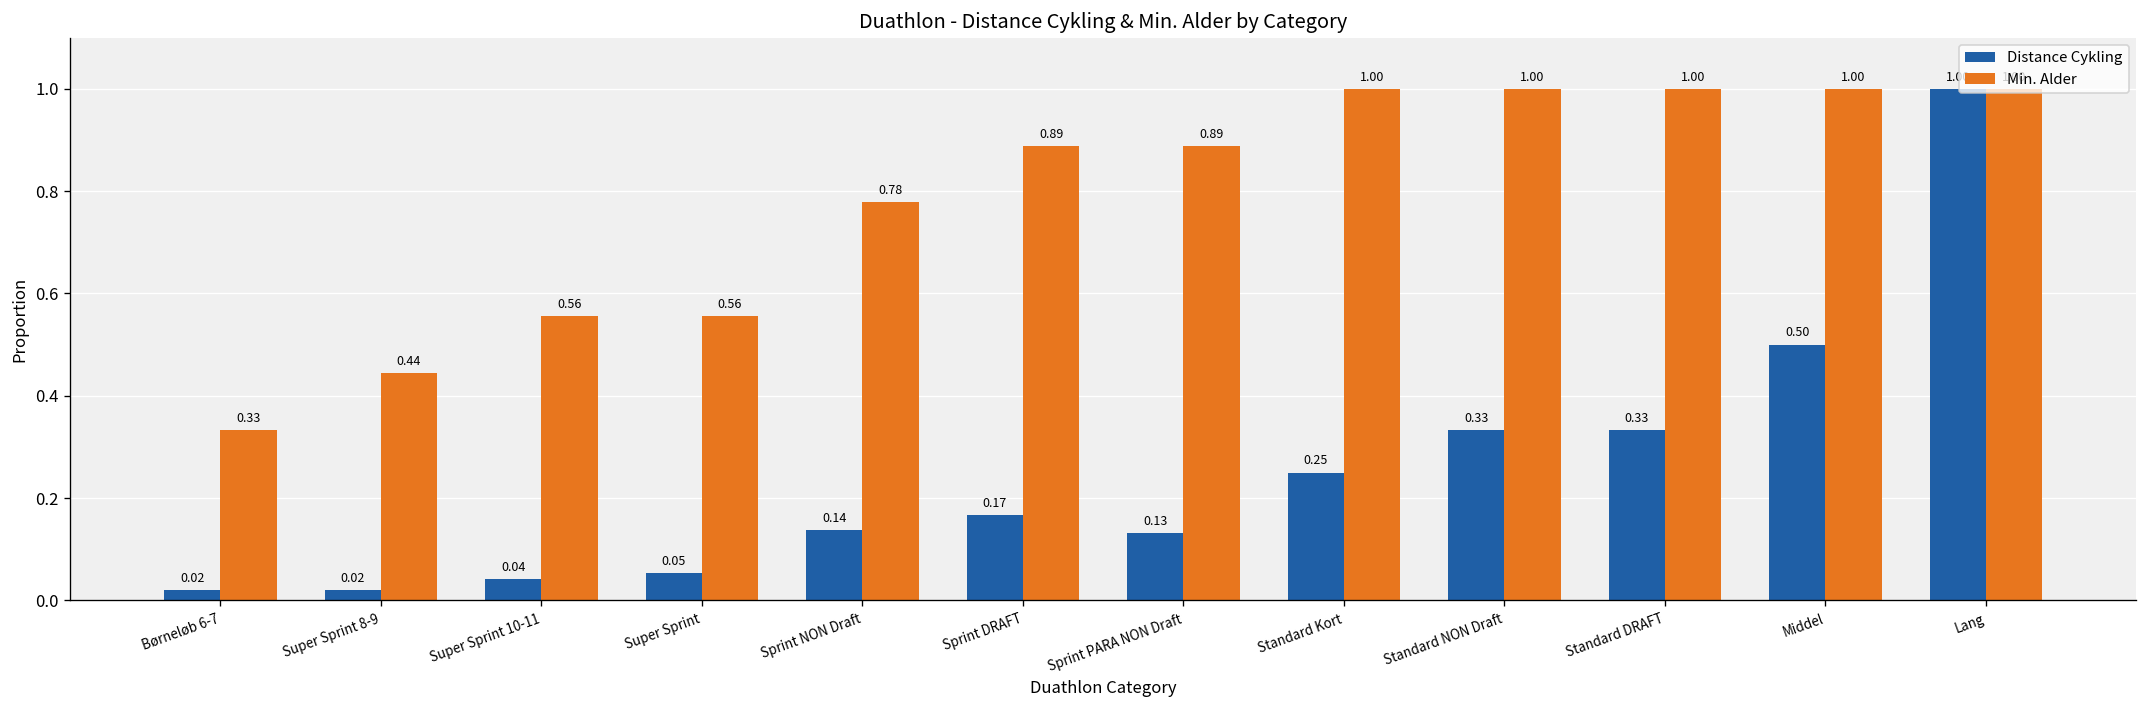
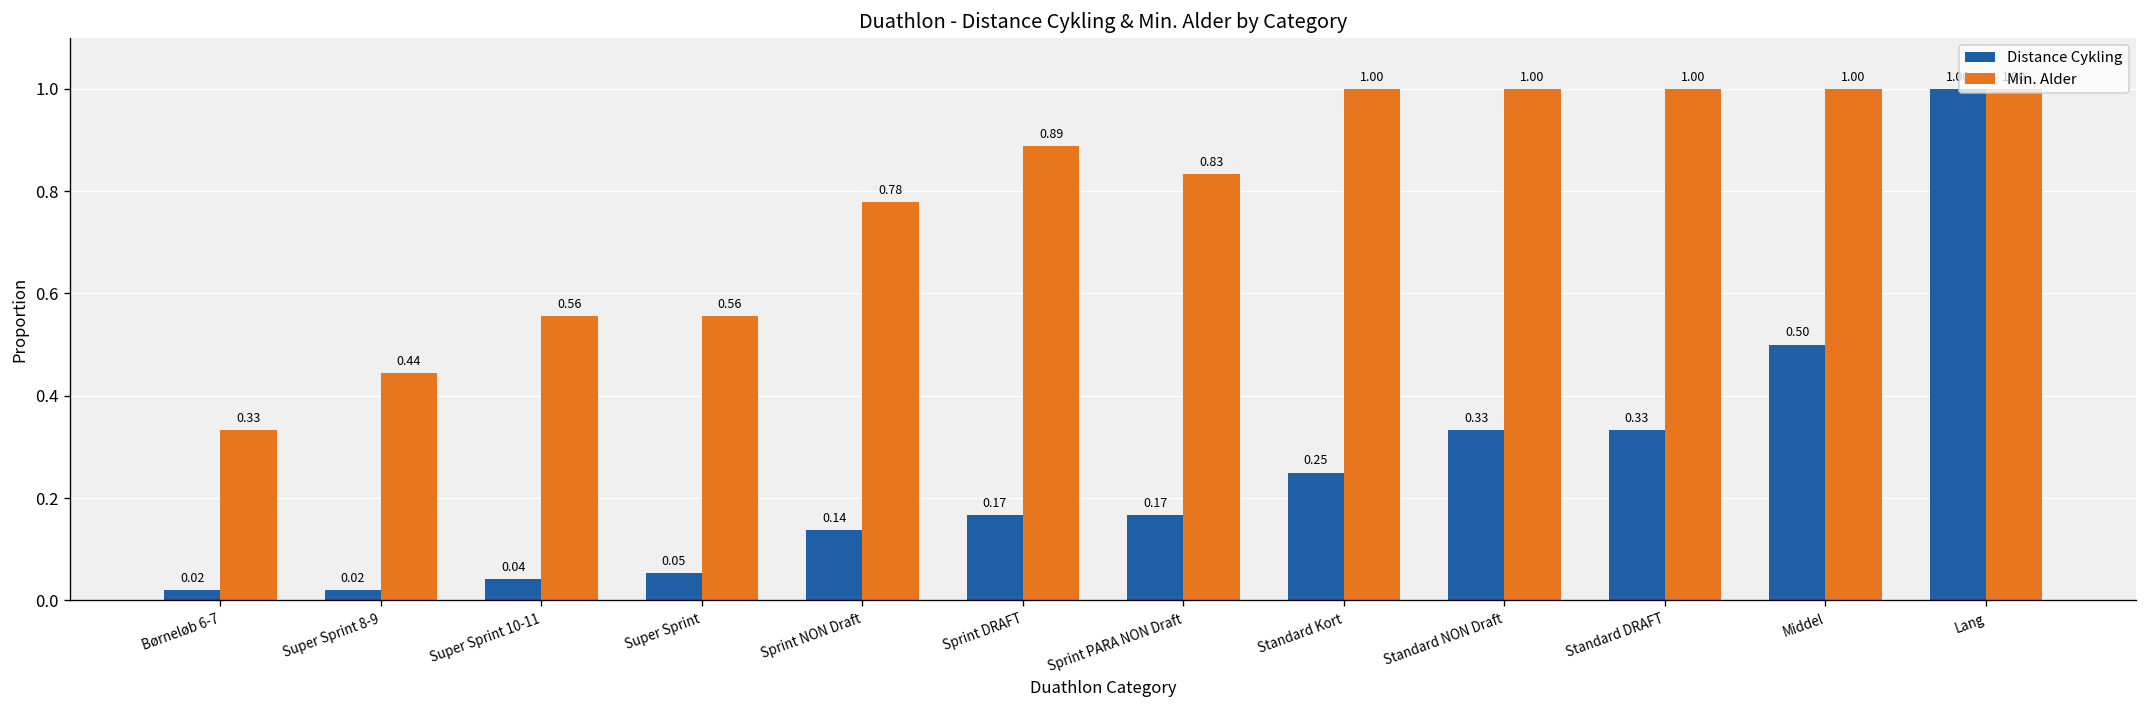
  {
    "Distance Cykling": {
      "Børneløb 6-7": 0.02,
      "Super Sprint 8-9": 0.02,
      "Super Sprint 10-11": 0.04,
      "Super Sprint": 0.05,
      "Sprint NON Draft": 0.14,
      "Sprint DRAFT": 0.17,
-     "Sprint PARA NON Draft": 0.13,
+     "Sprint PARA NON Draft": 0.17,
      "Standard Kort": 0.25,
      "Standard NON Draft": 0.33,
      "Standard DRAFT": 0.33,
      "Middel": 0.50
    },
    "Min. Alder": {
      "Børneløb 6-7": 0.33,
      "Super Sprint 8-9": 0.44,
      "Super Sprint 10-11": 0.56,
      "Super Sprint": 0.56,
      "Sprint NON Draft": 0.78,
      "Sprint DRAFT": 0.89,
-     "Sprint PARA NON Draft": 0.89,
+     "Sprint PARA NON Draft": 0.83,
      "Standard Kort": 1.00,
      "Standard NON Draft": 1.00,
      "Standard DRAFT": 1.00,
      "Middel": 1.00
    }
  }
